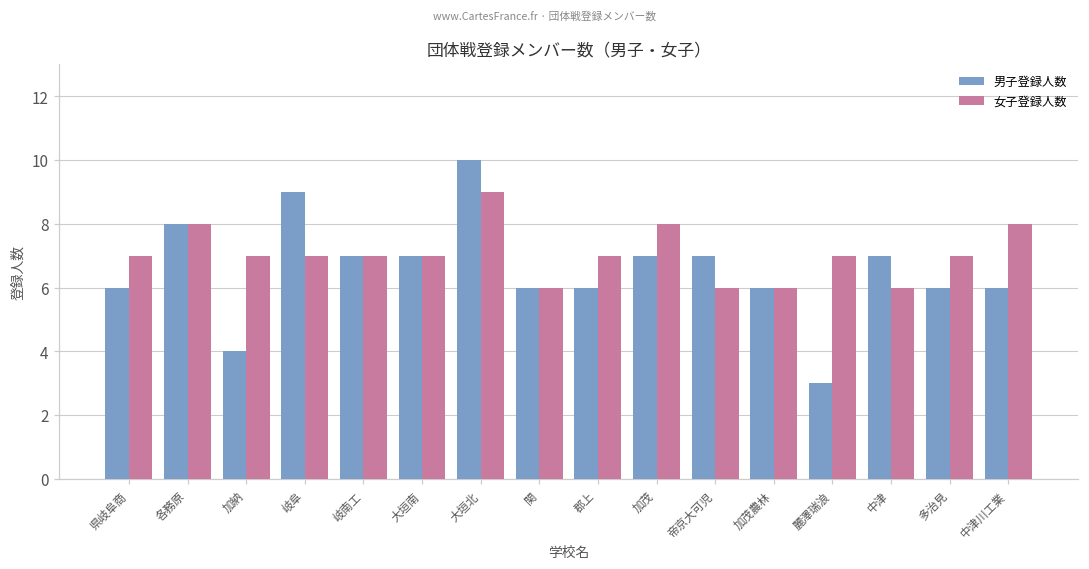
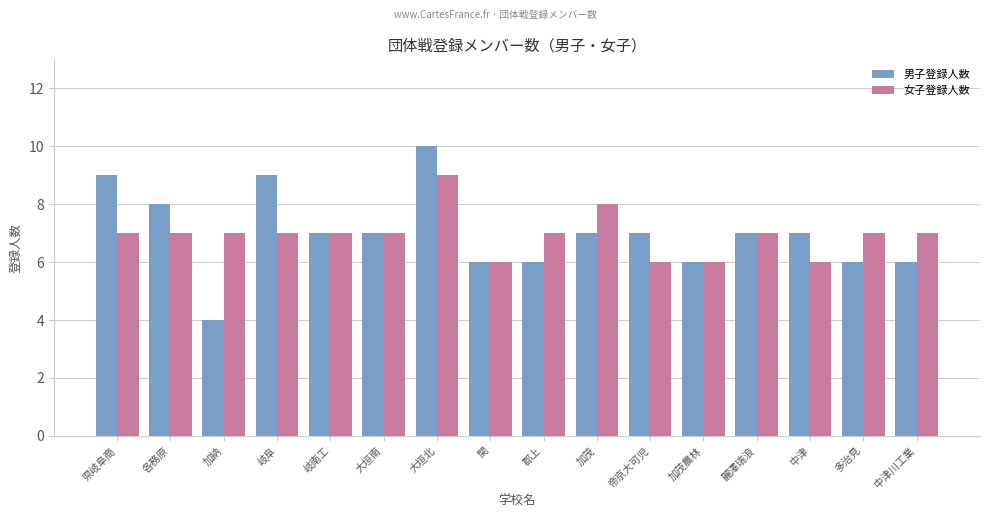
  {
    "男子登録人数": {
-     "県岐阜商": 6,
+     "県岐阜商": 9,
      "各務原": 8,
      "加納": 4,
      "岐阜": 9,
      "岐南工": 7,
      "大垣南": 7,
      "大垣北": 10,
      "関": 6,
      "郡上": 6,
      "加茂": 7,
      "帝京大可児": 7,
      "加茂農林": 6,
-     "麗澤瑞浪": 3,
+     "麗澤瑞浪": 7,
      "中津": 7,
      "多治見": 6,
      "中津川工業": 6
    },
    "女子登録人数": {
      "県岐阜商": 7,
-     "各務原": 8,
+     "各務原": 7,
      "加納": 7,
      "岐阜": 7,
      "岐南工": 7,
      "大垣南": 7,
      "大垣北": 9,
      "関": 6,
      "郡上": 7,
      "加茂": 8,
      "帝京大可児": 6,
      "加茂農林": 6,
      "麗澤瑞浪": 7,
      "中津": 6,
      "多治見": 7,
-     "中津川工業": 8
+     "中津川工業": 7
    }
  }
